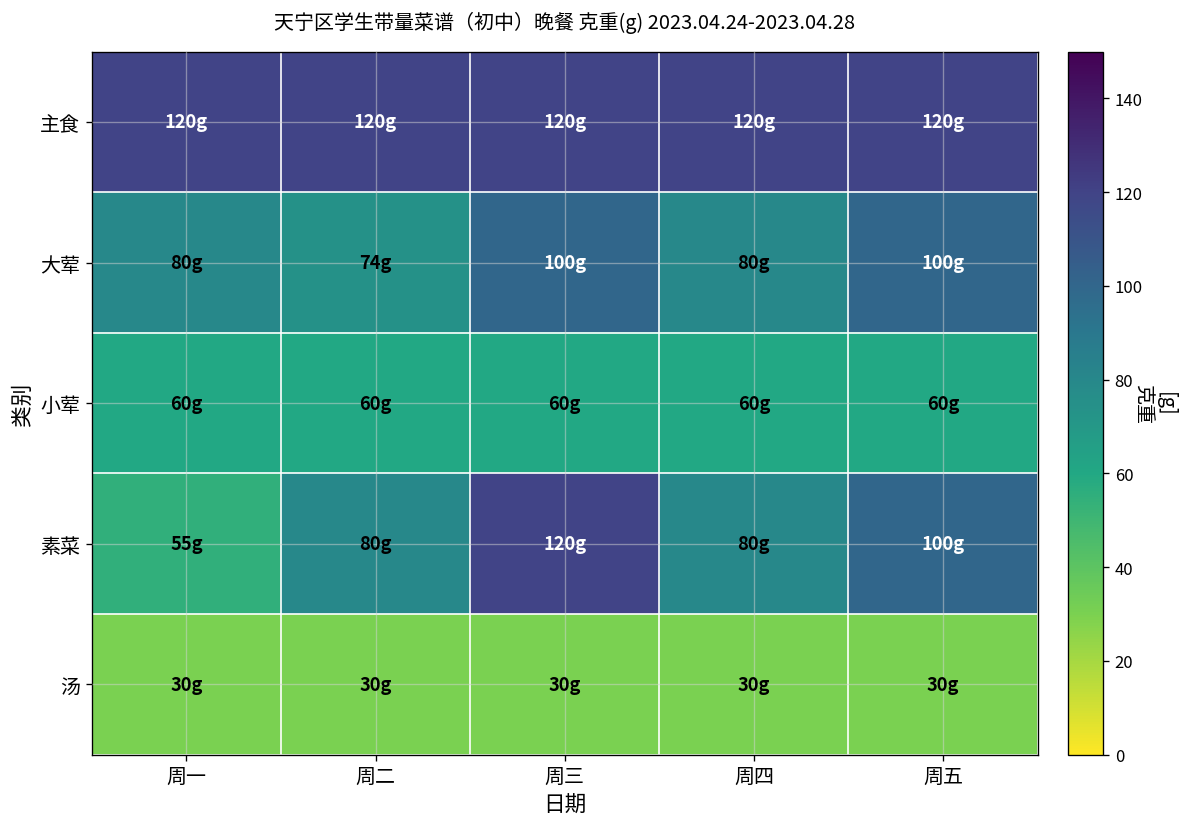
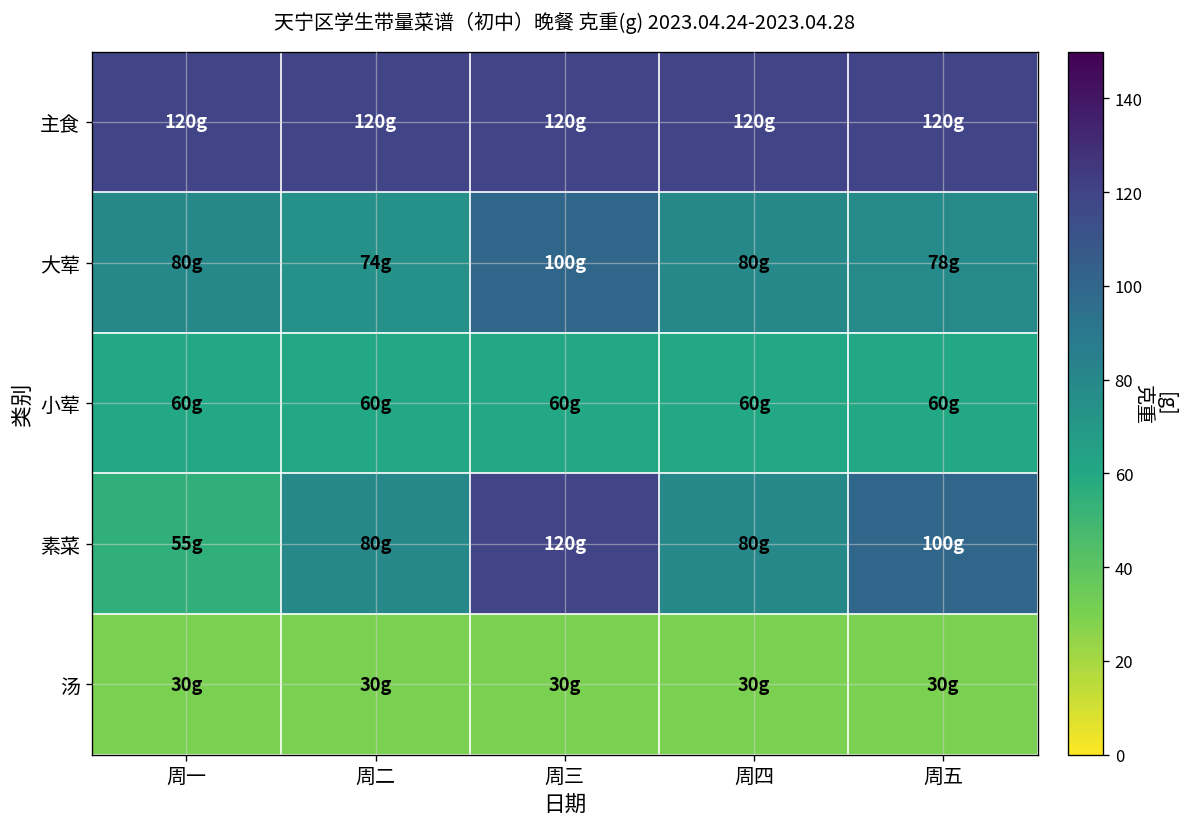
  {
    "主食": {
      "周一": "120g",
      "周二": "120g",
      "周三": "120g",
      "周四": "120g",
      "周五": "120g"
    },
    "大荤": {
      "周一": "80g",
      "周二": "74g",
      "周三": "100g",
      "周四": "80g",
-     "周五": "100g"
+     "周五": "78g"
    },
    "小荤": {
      "周一": "60g",
      "周二": "60g",
      "周三": "60g",
      "周四": "60g",
      "周五": "60g"
    },
    "素菜": {
      "周一": "55g",
      "周二": "80g",
      "周三": "120g",
      "周四": "80g",
      "周五": "100g"
    },
    "汤": {
      "周一": "30g",
      "周二": "30g",
      "周三": "30g",
      "周四": "30g",
      "周五": "30g"
    }
  }
